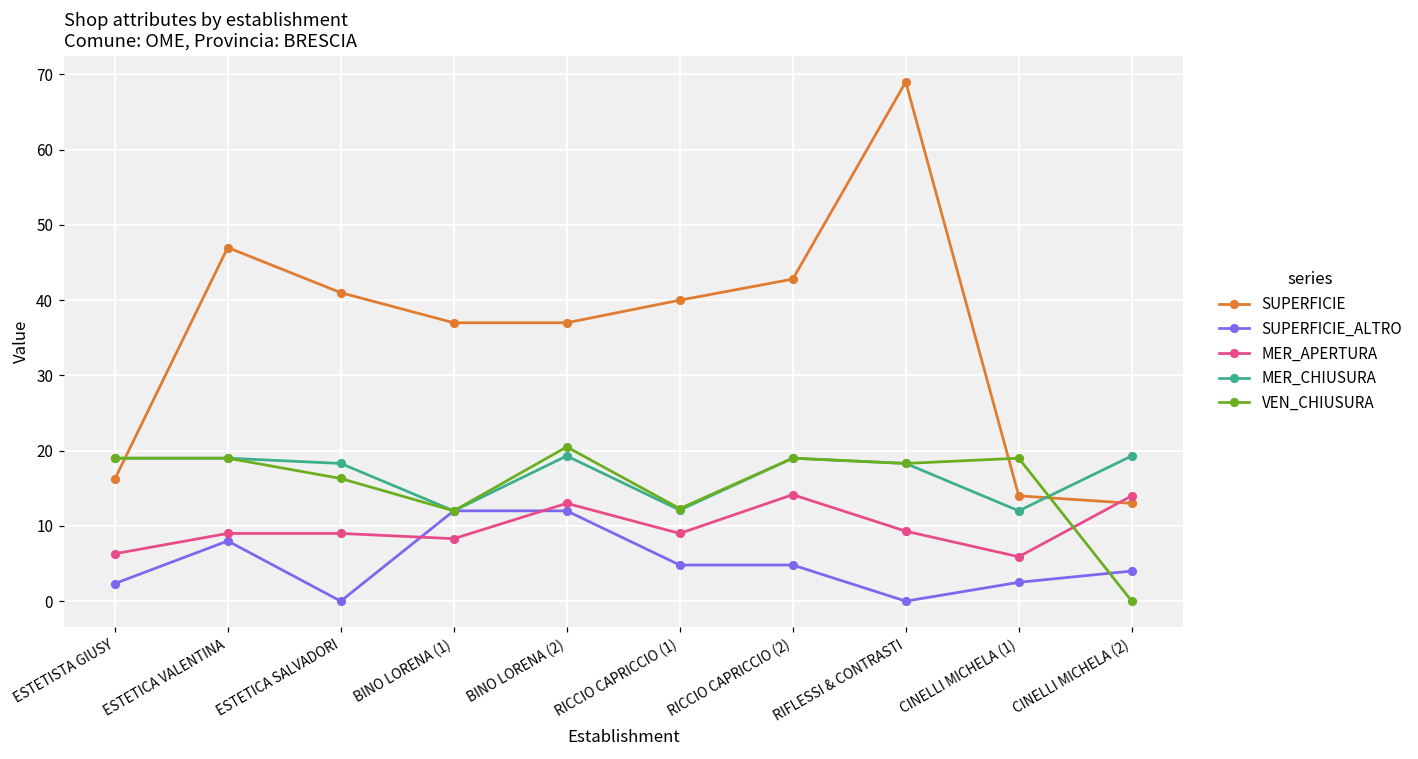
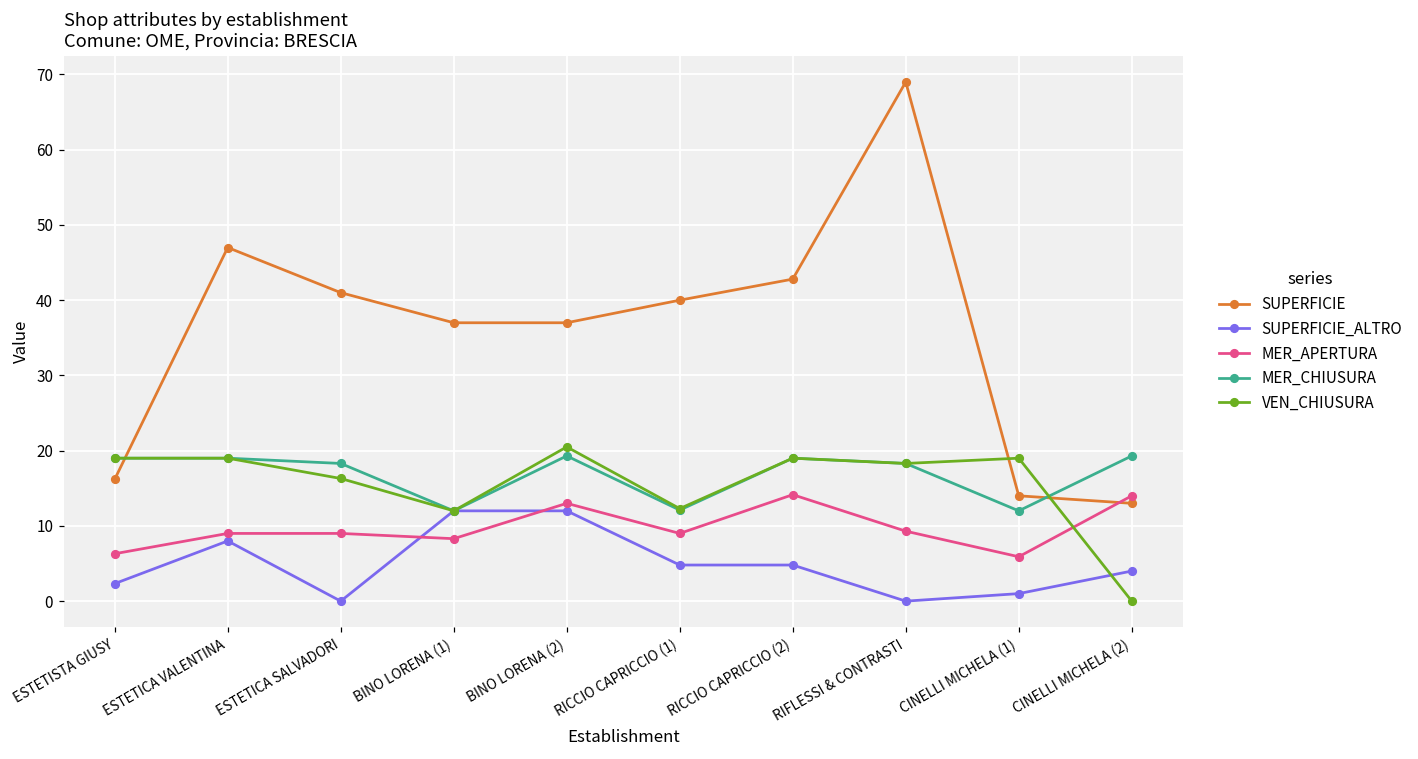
  {
    "SUPERFICIE": {
      "ESTETISTA GIUSY": 16,
      "ESTETICA VALENTINA": 47,
      "ESTETICA SALVADORI": 41,
      "BINO LORENA (1)": 37,
      "BINO LORENA (2)": 37,
      "RICCIO CAPRICCIO (1)": 40,
      "RICCIO CAPRICCIO (2)": 43,
      "RIFLESSI & CONTRASTI": 69,
      "CINELLI MICHELA (1)": 14,
      "CINELLI MICHELA (2)": 13
    },
    "SUPERFICIE_ALTRO": {
      "ESTETISTA GIUSY": 2,
      "ESTETICA VALENTINA": 8,
      "ESTETICA SALVADORI": 0,
      "BINO LORENA (2)": 12,
      "RICCIO CAPRICCIO (1)": 5,
      "RICCIO CAPRICCIO (2)": 5,
      "RIFLESSI & CONTRASTI": 0,
-     "CINELLI MICHELA (1)": 3,
+     "CINELLI MICHELA (1)": 1,
      "CINELLI MICHELA (2)": 4
    },
    "MER_APERTURA": {
      "ESTETISTA GIUSY": 6,
      "ESTETICA VALENTINA": 9,
      "ESTETICA SALVADORI": 9,
      "BINO LORENA (1)": 8,
      "BINO LORENA (2)": 13,
      "RICCIO CAPRICCIO (1)": 9,
      "RICCIO CAPRICCIO (2)": 14,
      "RIFLESSI & CONTRASTI": 9,
      "CINELLI MICHELA (1)": 6,
      "CINELLI MICHELA (2)": 14
    },
    "MER_CHIUSURA": {
      "ESTETICA SALVADORI": 18,
      "BINO LORENA (2)": 19,
      "CINELLI MICHELA (1)": 12,
      "CINELLI MICHELA (2)": 19
    },
    "VEN_CHIUSURA": {
      "ESTETICA SALVADORI": 16,
      "BINO LORENA (2)": 21,
      "CINELLI MICHELA (1)": 19,
      "CINELLI MICHELA (2)": 0
    }
  }
